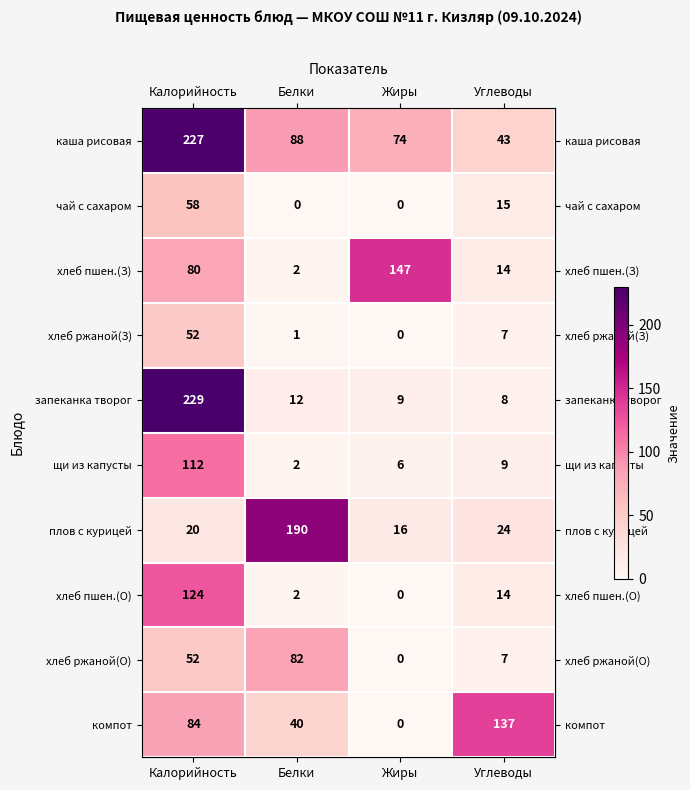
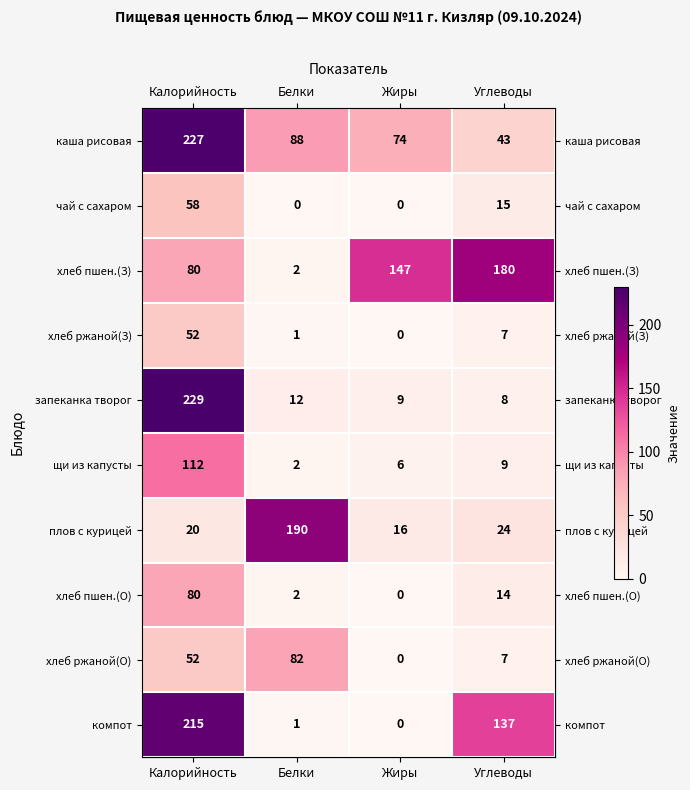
  {
    "каша рисовая": {
      "Калорийность": 227,
      "Белки": 88,
      "Жиры": 74,
      "Углеводы": 43
    },
    "чай с сахаром": {
      "Калорийность": 58,
      "Белки": 0,
      "Жиры": 0,
      "Углеводы": 15
    },
    "хлеб пшен.(З)": {
      "Калорийность": 80,
      "Белки": 2,
      "Жиры": 147,
-     "Углеводы": 14
+     "Углеводы": 180
    },
    "хлеб ржаной(З)": {
      "Калорийность": 52,
      "Белки": 1,
      "Жиры": 0,
      "Углеводы": 7
    },
    "запеканка творог": {
      "Калорийность": 229,
      "Белки": 12,
      "Жиры": 9,
      "Углеводы": 8
    },
    "щи из капусты": {
      "Калорийность": 112,
      "Белки": 2,
      "Жиры": 6,
      "Углеводы": 9
    },
    "плов с курицей": {
      "Калорийность": 20,
      "Белки": 190,
      "Жиры": 16,
      "Углеводы": 24
    },
    "хлеб пшен.(О)": {
-     "Калорийность": 124,
+     "Калорийность": 80,
      "Белки": 2,
      "Жиры": 0,
      "Углеводы": 14
    },
    "хлеб ржаной(О)": {
      "Калорийность": 52,
      "Белки": 82,
      "Жиры": 0,
      "Углеводы": 7
    },
    "компот": {
-     "Калорийность": 84,
-     "Белки": 40,
+     "Калорийность": 215,
+     "Белки": 1,
      "Жиры": 0,
      "Углеводы": 137
    }
  }
